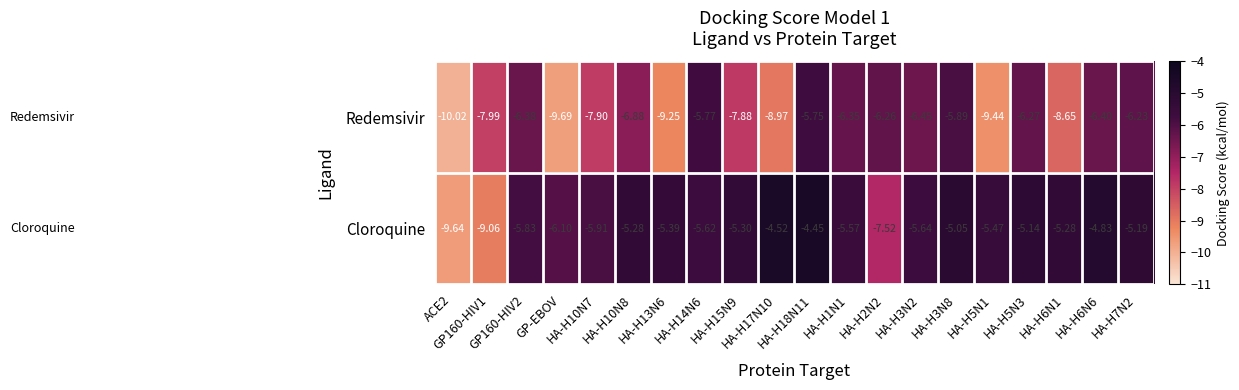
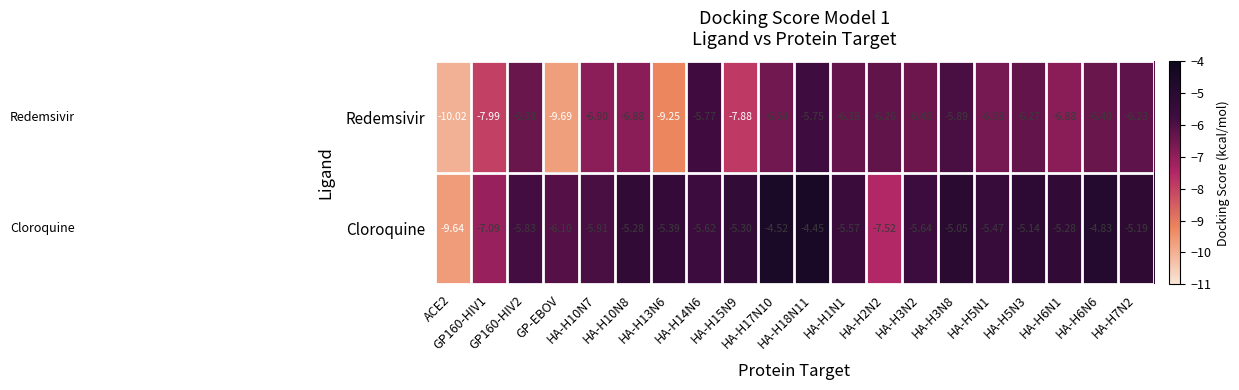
  {
    "Redemsivir": {
      "ACE2": -10.02,
      "GP160-HIV1": -7.99,
      "GP-EBOV": -9.69,
-     "HA-H10N7": -7.90,
+     "HA-H10N7": -6.90,
      "HA-H10N8": -6.88,
      "HA-H13N6": -9.25,
      "HA-H15N9": -7.88,
-     "HA-H17N10": -8.97,
+     "HA-H17N10": -6.54,
      "HA-H3N2": -6.45,
-     "HA-H5N1": -9.44,
-     "HA-H6N1": -8.65
+     "HA-H5N1": -6.58,
+     "HA-H6N1": -6.88
    },
    "Cloroquine": {
      "ACE2": -9.64,
-     "GP160-HIV1": -9.06,
+     "GP160-HIV1": -7.09,
      "HA-H17N10": -4.52,
      "HA-H18N11": -4.45,
      "HA-H2N2": -7.52,
      "HA-H3N8": -5.05,
      "HA-H5N3": -5.14,
      "HA-H6N6": -4.83
    }
  }
